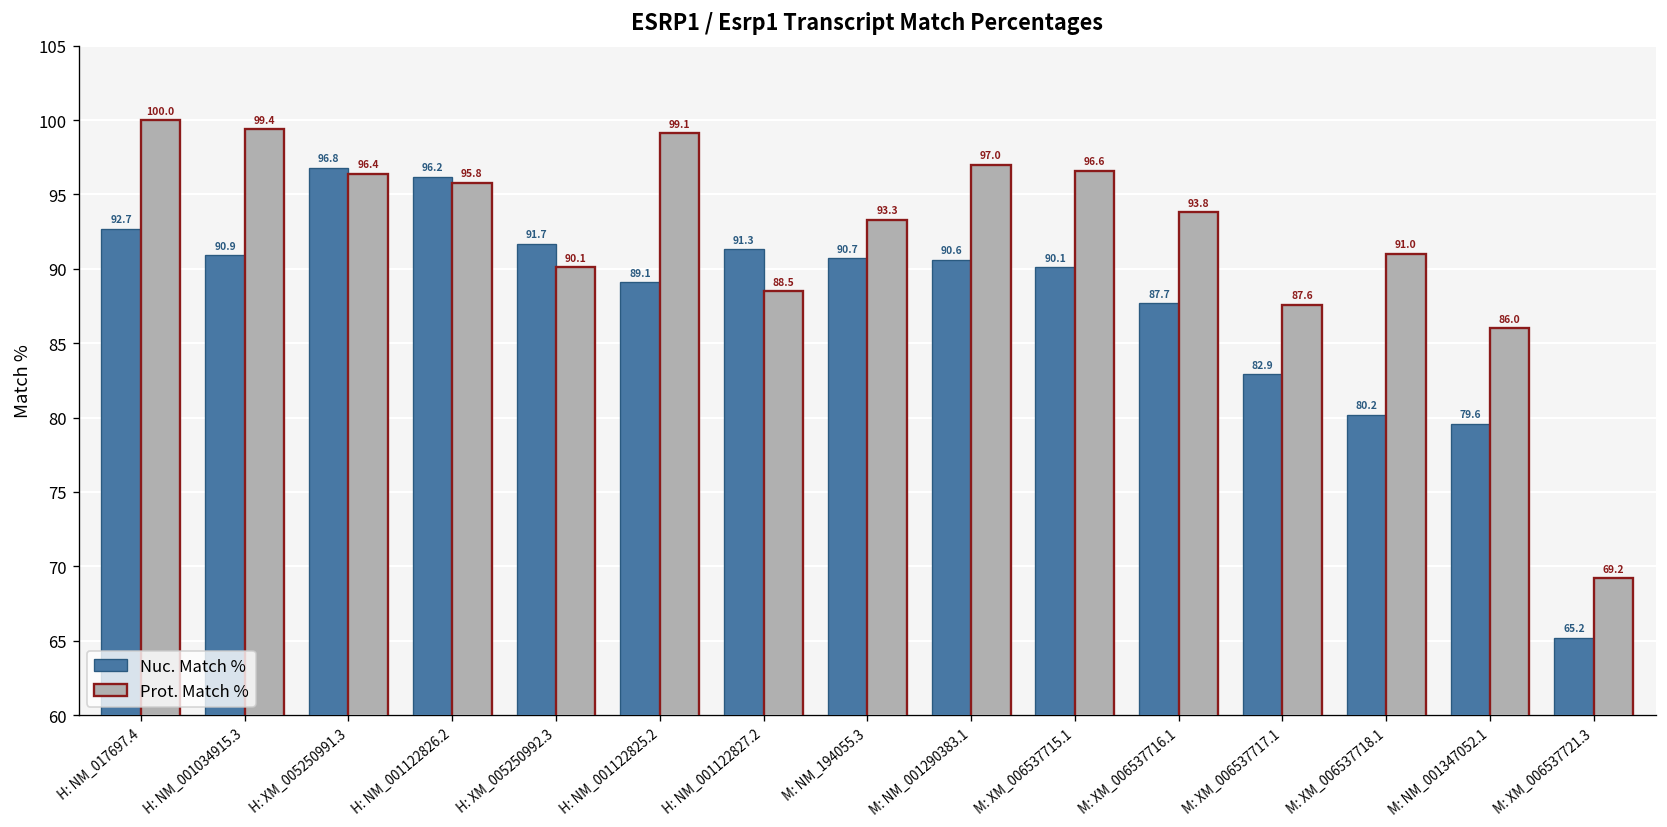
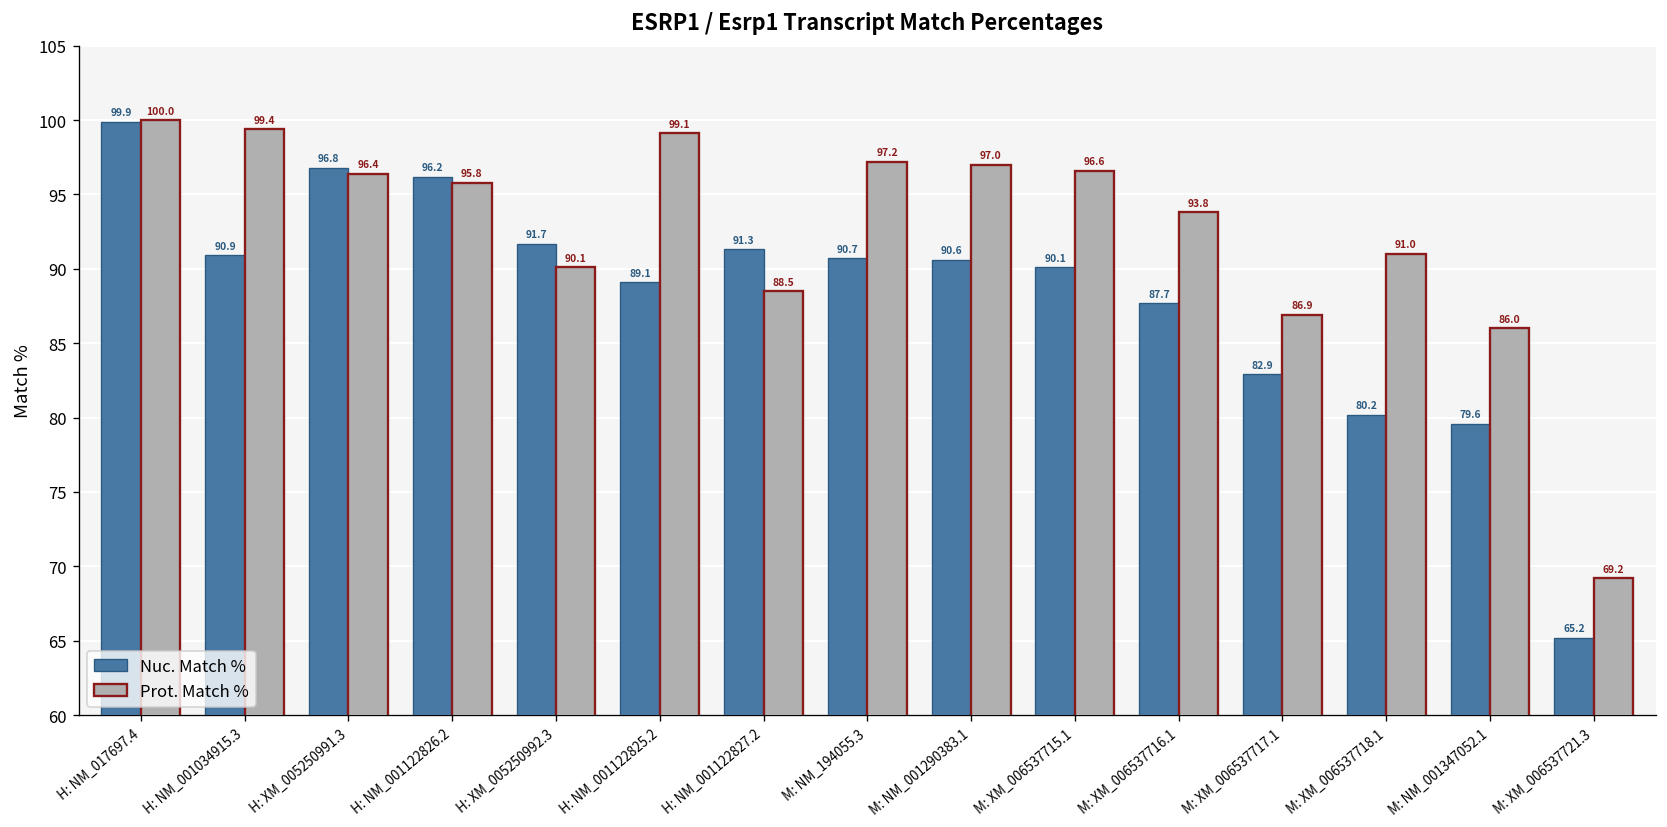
  {
    "Nuc. Match %": {
-     "H: NM_017697.4": 92.7,
+     "H: NM_017697.4": 99.9,
      "H: NM_001034915.3": 90.9,
      "H: XM_005250991.3": 96.8,
      "H: NM_001122826.2": 96.2,
      "H: XM_005250992.3": 91.7,
      "H: NM_001122825.2": 89.1,
      "H: NM_001122827.2": 91.3,
      "M: NM_194055.3": 90.7,
      "M: NM_001290383.1": 90.6,
      "M: XM_006537715.1": 90.1,
      "M: XM_006537716.1": 87.7,
      "M: XM_006537717.1": 82.9,
      "M: XM_006537718.1": 80.2,
      "M: NM_001347052.1": 79.6,
      "M: XM_006537721.3": 65.2
    },
    "Prot. Match %": {
      "H: NM_017697.4": 100.0,
      "H: NM_001034915.3": 99.4,
      "H: XM_005250991.3": 96.4,
      "H: NM_001122826.2": 95.8,
      "H: XM_005250992.3": 90.1,
      "H: NM_001122825.2": 99.1,
      "H: NM_001122827.2": 88.5,
-     "M: NM_194055.3": 93.3,
+     "M: NM_194055.3": 97.2,
      "M: NM_001290383.1": 97.0,
      "M: XM_006537715.1": 96.6,
      "M: XM_006537716.1": 93.8,
-     "M: XM_006537717.1": 87.6,
+     "M: XM_006537717.1": 86.9,
      "M: XM_006537718.1": 91.0,
      "M: NM_001347052.1": 86.0,
      "M: XM_006537721.3": 69.2
    }
  }
